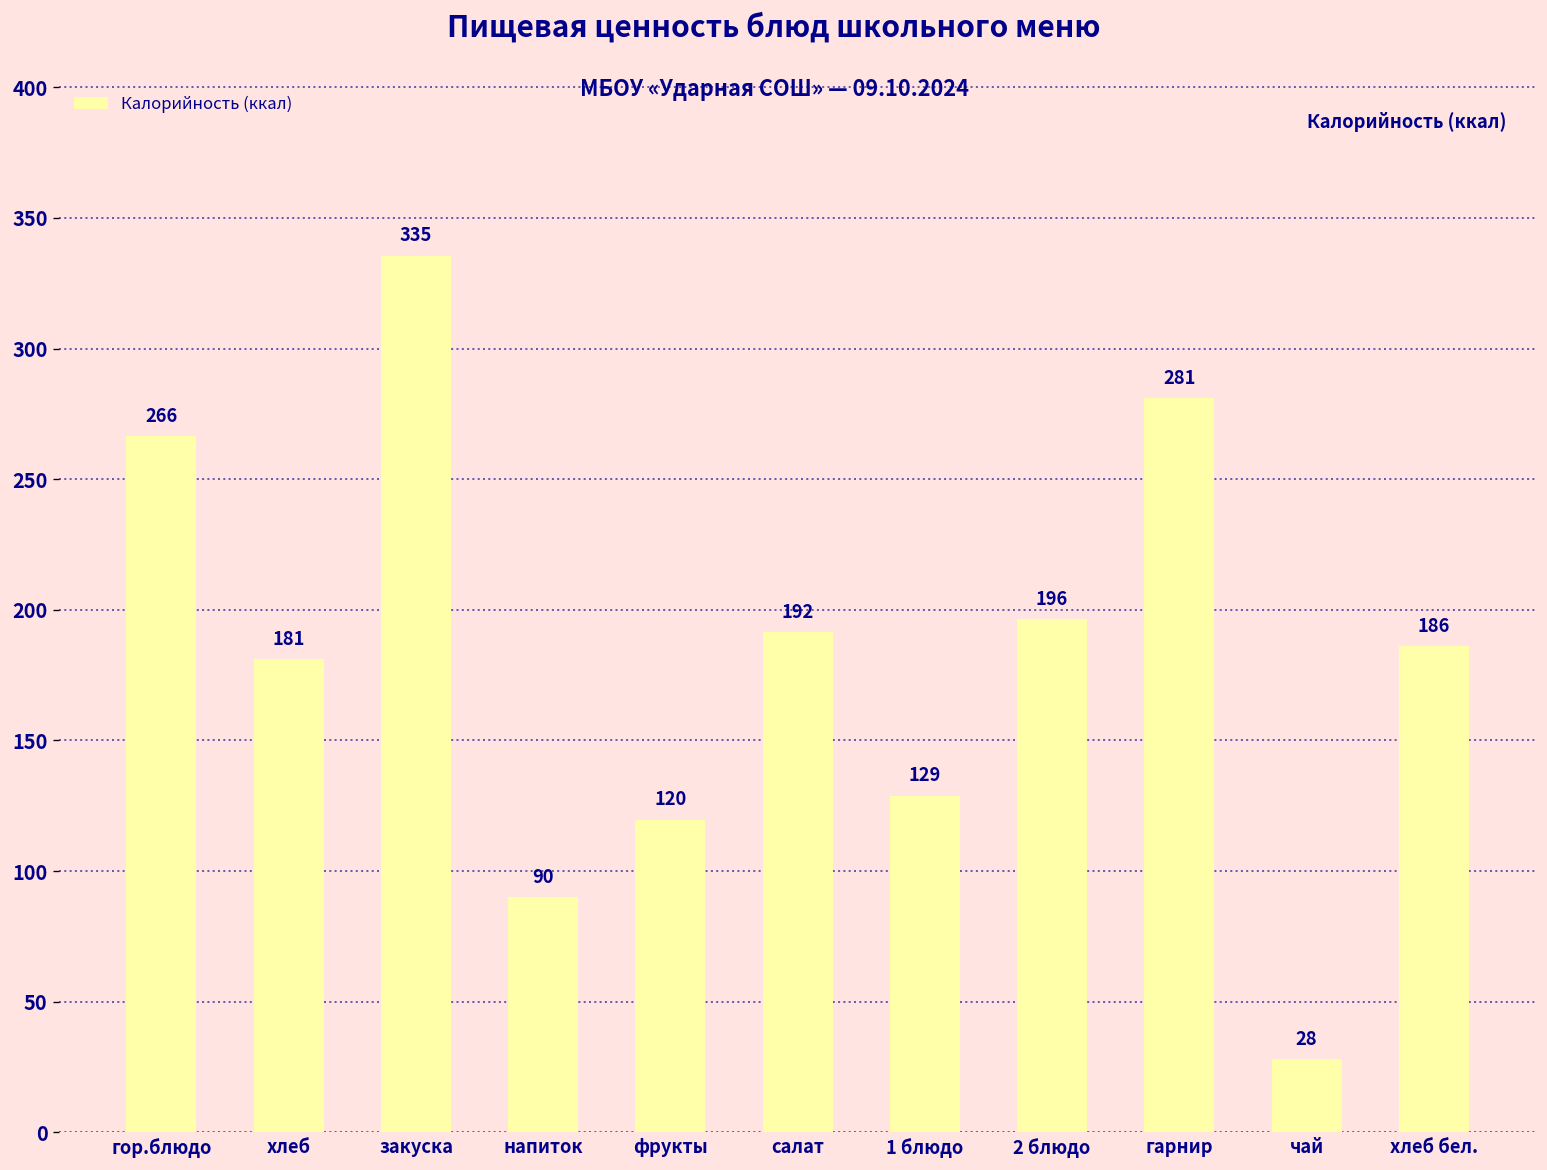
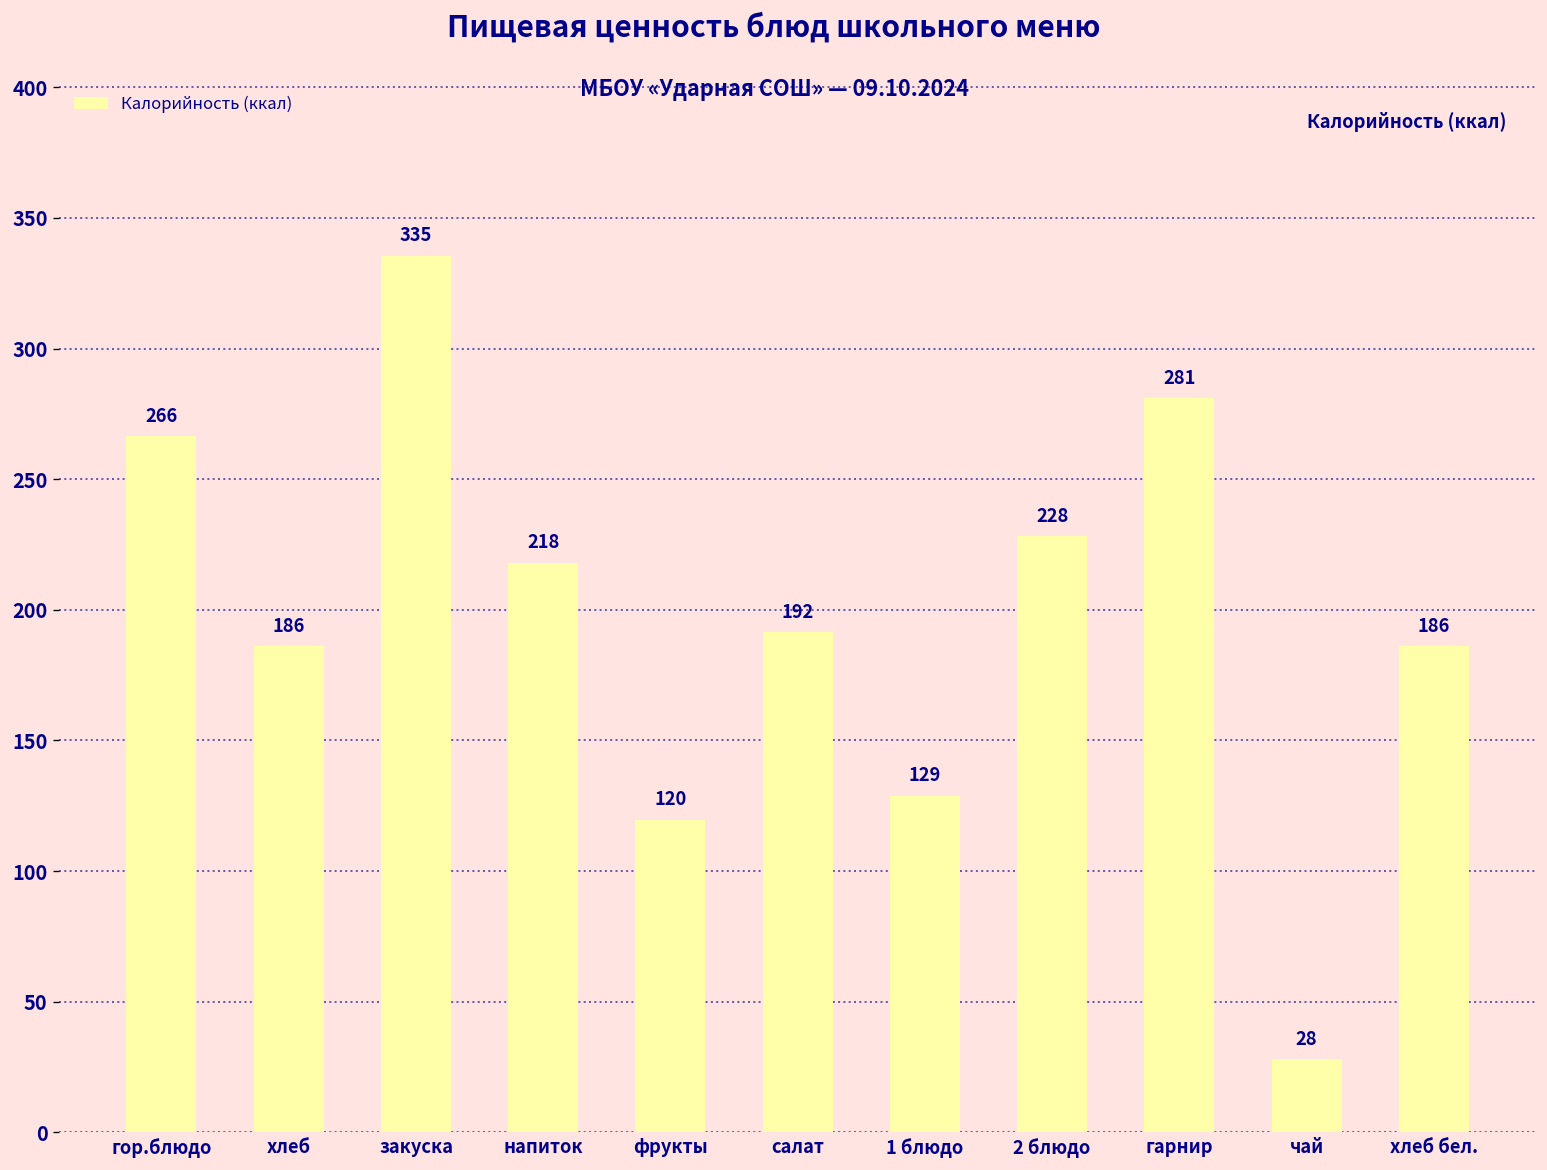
  {
    "гор.блюдо": 266,
-   "хлеб": 181,
+   "хлеб": 186,
    "закуска": 335,
-   "напиток": 90,
+   "напиток": 218,
    "фрукты": 120,
    "салат": 192,
    "1 блюдо": 129,
-   "2 блюдо": 196,
+   "2 блюдо": 228,
    "гарнир": 281,
    "чай": 28,
    "хлеб бел.": 186
  }
